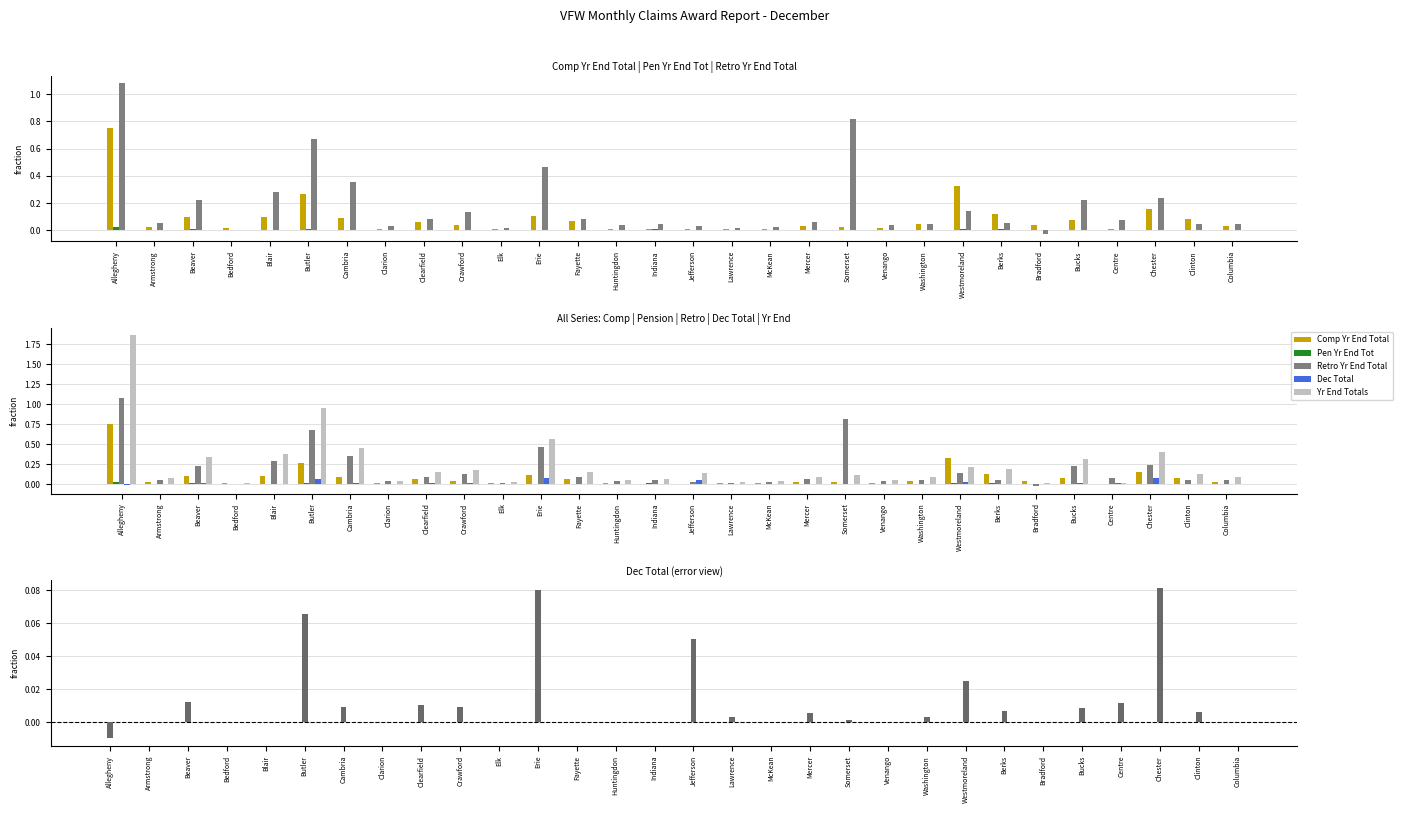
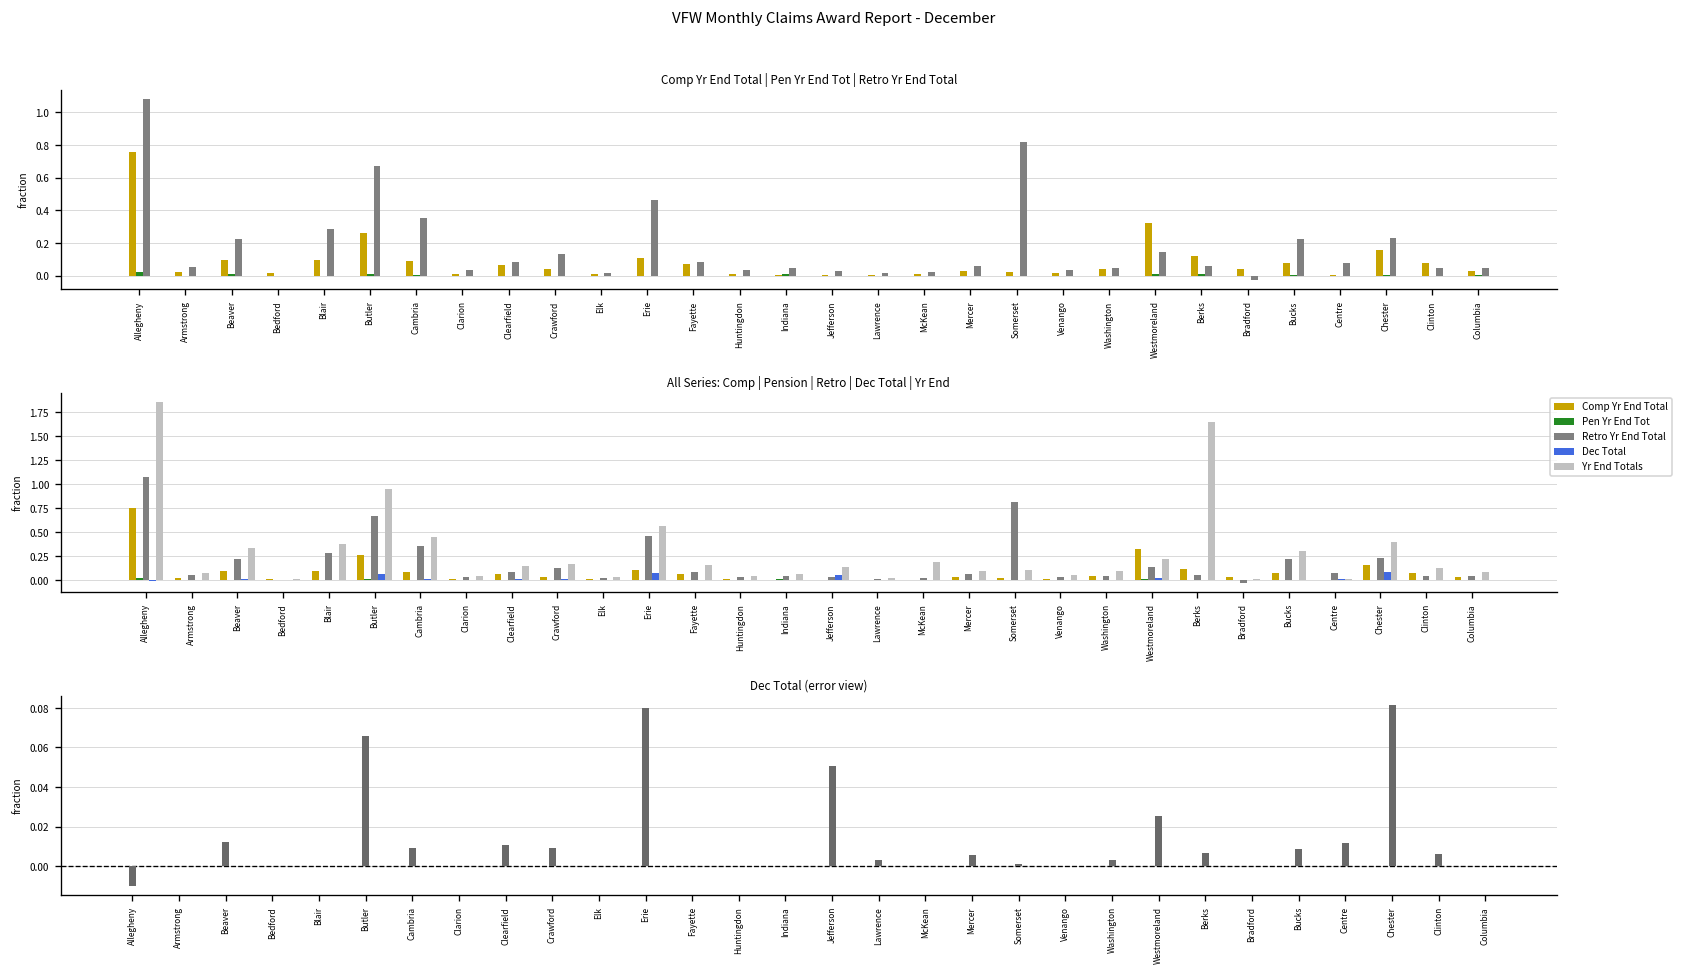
  {
    "All Series: Comp | Pension | Retro | Dec Total | Yr End": {
      "Yr End Totals": {
        "Allegheny": 1.9,
        "Armstrong": 0.1,
        "Beaver": 0.3,
        "Blair": 0.4,
        "Butler": 1.0,
        "Cambria": 0.5,
        "Clarion": 0.0,
        "Clearfield": 0.1,
        "Crawford": 0.2,
        "Elk": 0.0,
        "Erie": 0.6,
        "Fayette": 0.2,
        "Huntingdon": 0.0,
        "Indiana": 0.1,
        "Jefferson": 0.1,
-       "McKean": 0.0,
+       "McKean": 0.2,
        "Mercer": 0.1,
        "Somerset": 0.1,
        "Venango": 0.1,
        "Washington": 0.1,
        "Westmoreland": 0.2,
-       "Berks": 0.2,
+       "Berks": 1.6,
        "Bucks": 0.3,
        "Chester": 0.4,
        "Clinton": 0.1,
        "Columbia": 0.1
      }
    }
  }
